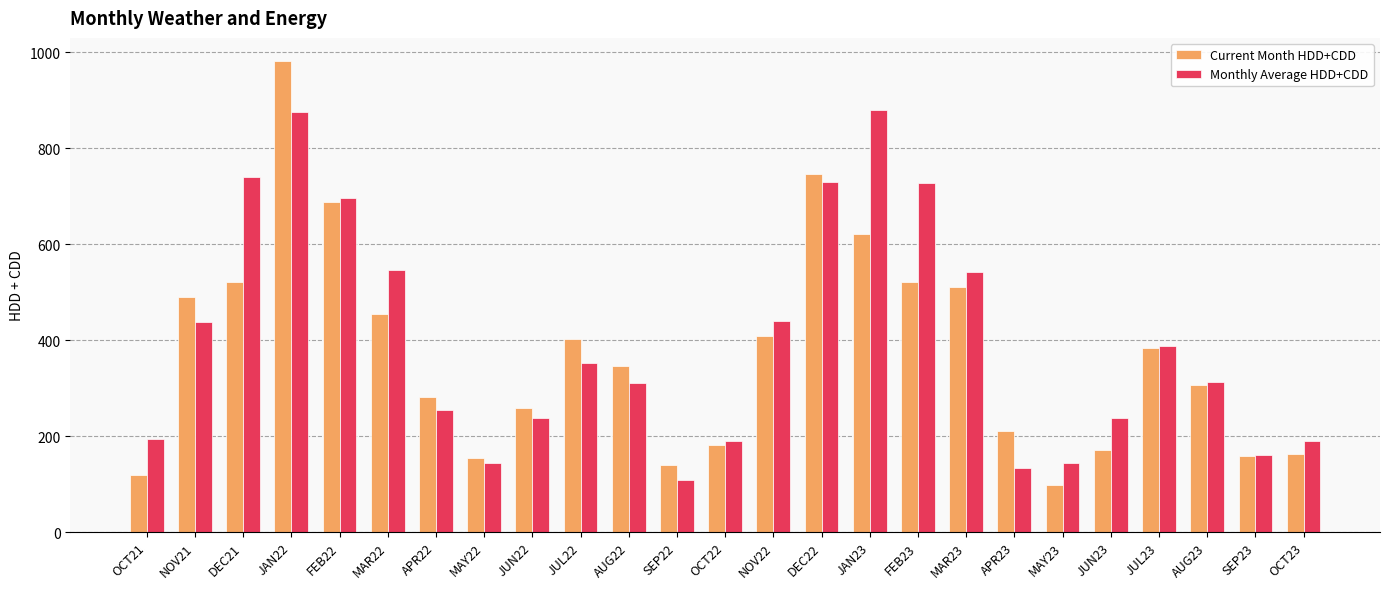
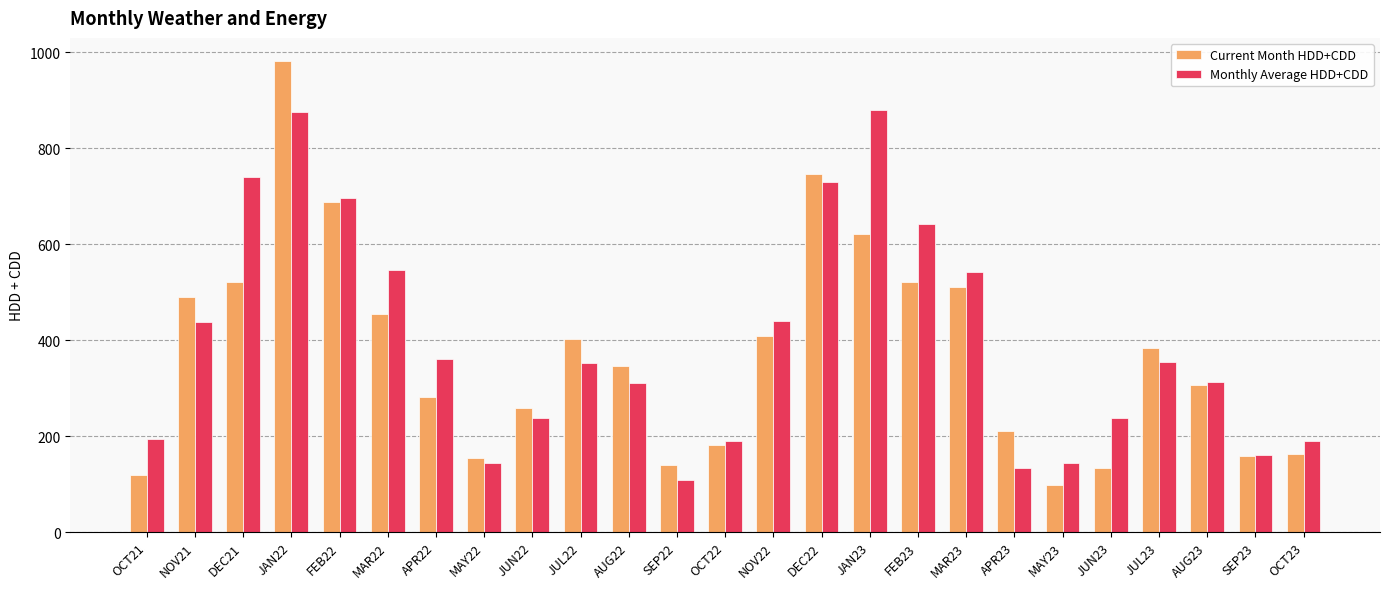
  {
    "Current Month HDD+CDD": {
      "OCT21": 120,
      "NOV21": 490,
      "DEC21": 520,
      "JAN22": 980,
      "FEB22": 690,
      "MAR22": 450,
      "APR22": 280,
      "MAY22": 150,
      "JUN22": 260,
      "JUL22": 400,
      "AUG22": 350,
      "SEP22": 140,
      "OCT22": 180,
      "NOV22": 410,
      "DEC22": 750,
      "JAN23": 620,
      "FEB23": 520,
      "MAR23": 510,
      "APR23": 210,
      "MAY23": 100,
-     "JUN23": 170,
+     "JUN23": 130,
      "JUL23": 380,
      "AUG23": 310,
      "SEP23": 160,
      "OCT23": 160
    },
    "Monthly Average HDD+CDD": {
      "OCT21": 190,
      "NOV21": 440,
      "DEC21": 740,
      "JAN22": 880,
      "FEB22": 700,
      "MAR22": 550,
-     "APR22": 250,
+     "APR22": 360,
      "MAY22": 140,
      "JUN22": 240,
      "JUL22": 350,
      "AUG22": 310,
      "SEP22": 110,
      "OCT22": 190,
      "NOV22": 440,
      "DEC22": 730,
      "JAN23": 880,
-     "FEB23": 730,
+     "FEB23": 640,
      "MAR23": 540,
      "APR23": 130,
      "MAY23": 140,
      "JUN23": 240,
-     "JUL23": 390,
+     "JUL23": 350,
      "AUG23": 310,
      "SEP23": 160,
      "OCT23": 190
    }
  }
